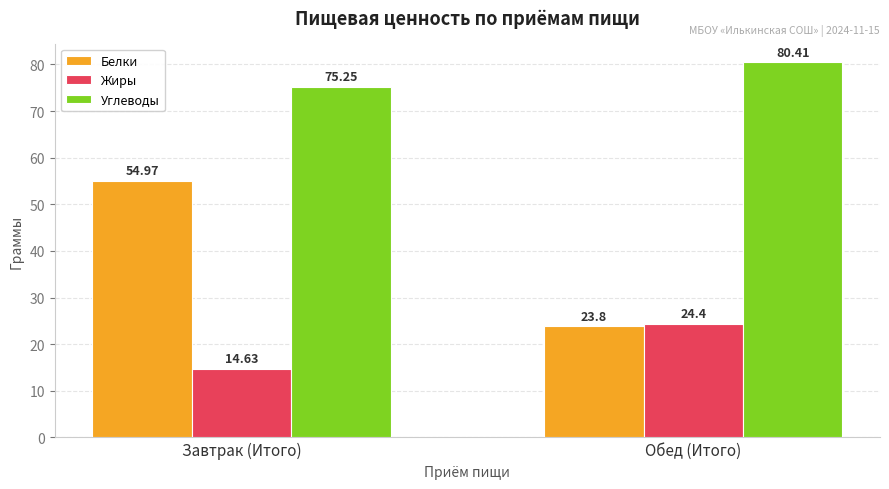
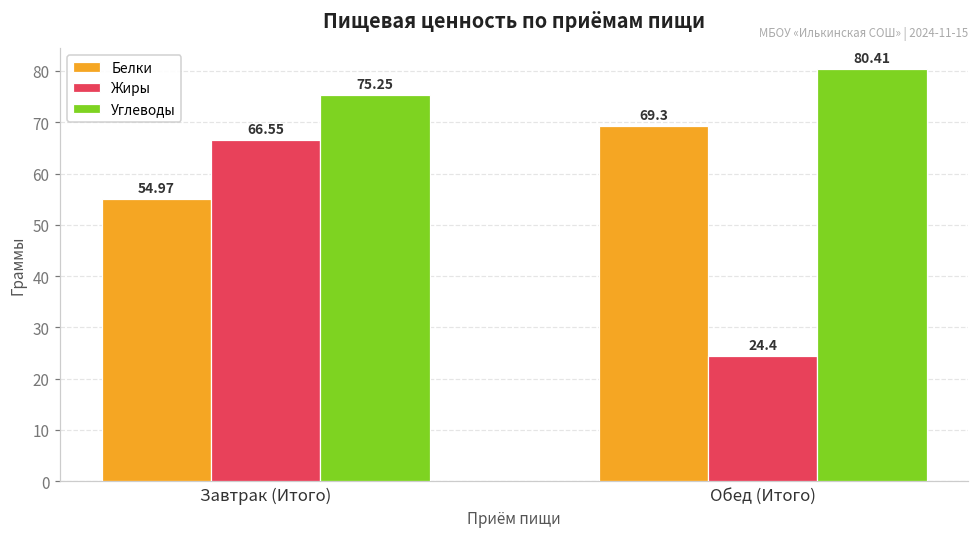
  {
    "Белки": {
      "Завтрак (Итого)": 54.97,
-     "Обед (Итого)": 23.8
+     "Обед (Итого)": 69.3
    },
    "Жиры": {
-     "Завтрак (Итого)": 14.63,
+     "Завтрак (Итого)": 66.55,
      "Обед (Итого)": 24.4
    },
    "Углеводы": {
      "Завтрак (Итого)": 75.25,
      "Обед (Итого)": 80.41
    }
  }
